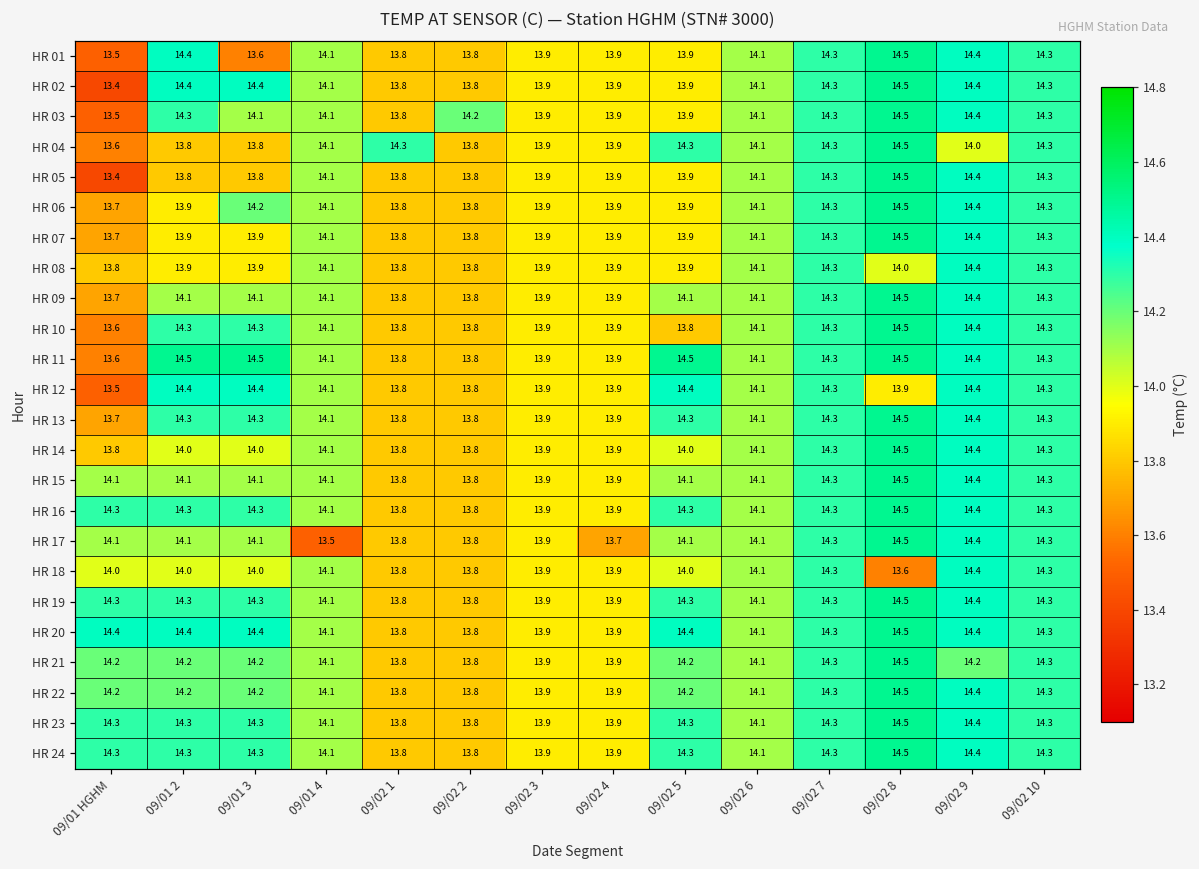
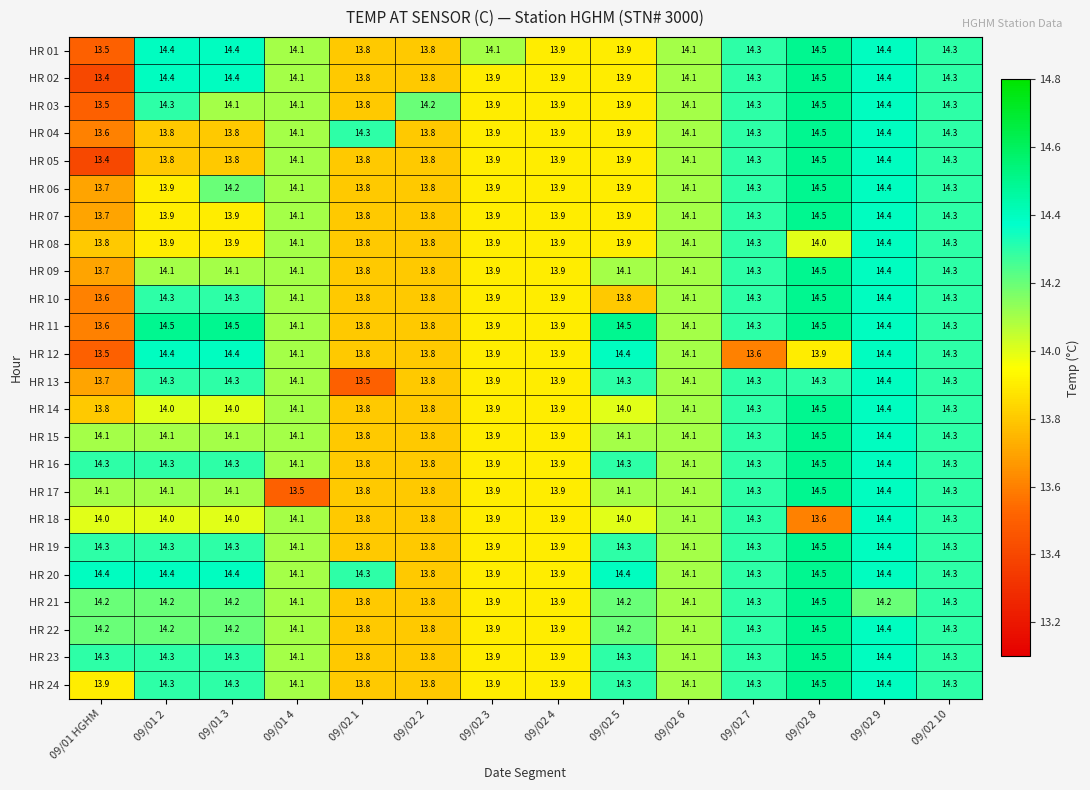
  {
    "HR 01": {
      "09/01 HGHM": 13.5,
      "09/01 2": 14.4,
-     "09/01 3": 13.6,
+     "09/01 3": 14.4,
      "09/01 4": 14.1,
      "09/02 1": 13.8,
      "09/02 2": 13.8,
-     "09/02 3": 13.9,
+     "09/02 3": 14.1,
      "09/02 4": 13.9,
      "09/02 5": 13.9,
      "09/02 6": 14.1,
      "09/02 7": 14.3,
      "09/02 8": 14.5,
      "09/02 9": 14.4,
      "09/02 10": 14.3
    },
    "HR 04": {
      "09/01 HGHM": 13.6,
      "09/01 2": 13.8,
      "09/01 3": 13.8,
      "09/01 4": 14.1,
      "09/02 1": 14.3,
      "09/02 2": 13.8,
      "09/02 3": 13.9,
      "09/02 4": 13.9,
-     "09/02 5": 14.3,
+     "09/02 5": 13.9,
      "09/02 6": 14.1,
      "09/02 7": 14.3,
      "09/02 8": 14.5,
-     "09/02 9": 14.0,
+     "09/02 9": 14.4,
      "09/02 10": 14.3
    },
    "HR 12": {
      "09/01 HGHM": 13.5,
      "09/01 2": 14.4,
      "09/01 3": 14.4,
      "09/01 4": 14.1,
      "09/02 1": 13.8,
      "09/02 2": 13.8,
      "09/02 3": 13.9,
      "09/02 4": 13.9,
      "09/02 5": 14.4,
      "09/02 6": 14.1,
-     "09/02 7": 14.3,
+     "09/02 7": 13.6,
      "09/02 8": 13.9,
      "09/02 9": 14.4,
      "09/02 10": 14.3
    },
    "HR 13": {
      "09/01 HGHM": 13.7,
      "09/01 2": 14.3,
      "09/01 3": 14.3,
      "09/01 4": 14.1,
-     "09/02 1": 13.8,
+     "09/02 1": 13.5,
      "09/02 2": 13.8,
      "09/02 3": 13.9,
      "09/02 4": 13.9,
      "09/02 5": 14.3,
      "09/02 6": 14.1,
      "09/02 7": 14.3,
-     "09/02 8": 14.5,
+     "09/02 8": 14.3,
      "09/02 9": 14.4,
      "09/02 10": 14.3
    },
    "HR 17": {
      "09/01 HGHM": 14.1,
      "09/01 2": 14.1,
      "09/01 3": 14.1,
      "09/01 4": 13.5,
      "09/02 1": 13.8,
      "09/02 2": 13.8,
      "09/02 3": 13.9,
-     "09/02 4": 13.7,
+     "09/02 4": 13.9,
      "09/02 5": 14.1,
      "09/02 6": 14.1,
      "09/02 7": 14.3,
      "09/02 8": 14.5,
      "09/02 9": 14.4,
      "09/02 10": 14.3
    },
    "HR 20": {
      "09/01 HGHM": 14.4,
      "09/01 2": 14.4,
      "09/01 3": 14.4,
      "09/01 4": 14.1,
-     "09/02 1": 13.8,
+     "09/02 1": 14.3,
      "09/02 2": 13.8,
      "09/02 3": 13.9,
      "09/02 4": 13.9,
      "09/02 5": 14.4,
      "09/02 6": 14.1,
      "09/02 7": 14.3,
      "09/02 8": 14.5,
      "09/02 9": 14.4,
      "09/02 10": 14.3
    },
    "HR 24": {
-     "09/01 HGHM": 14.3,
+     "09/01 HGHM": 13.9,
      "09/01 2": 14.3,
      "09/01 3": 14.3,
      "09/01 4": 14.1,
      "09/02 1": 13.8,
      "09/02 2": 13.8,
      "09/02 3": 13.9,
      "09/02 4": 13.9,
      "09/02 5": 14.3,
      "09/02 6": 14.1,
      "09/02 7": 14.3,
      "09/02 8": 14.5,
      "09/02 9": 14.4,
      "09/02 10": 14.3
    }
  }
